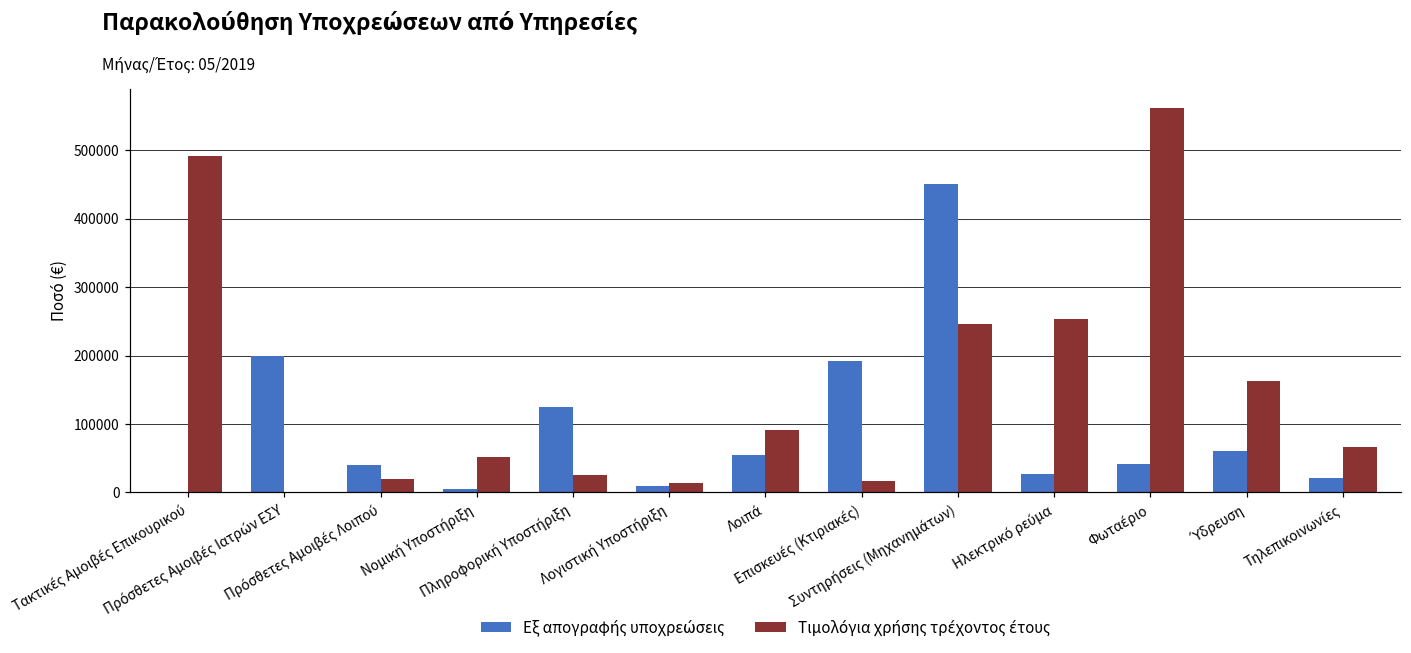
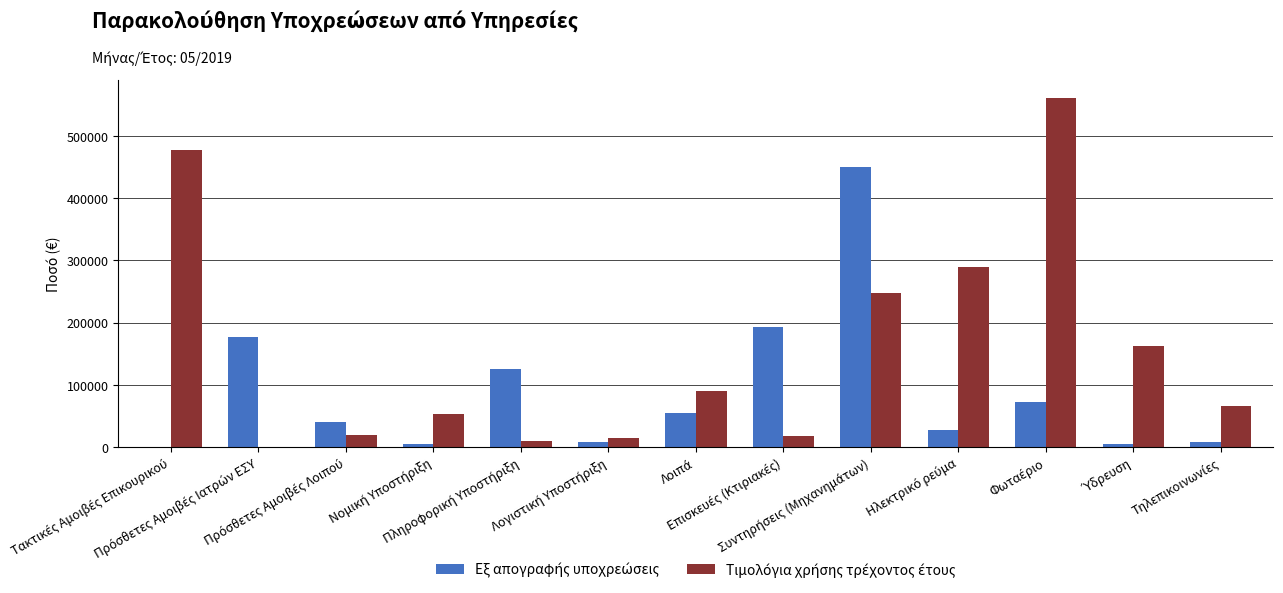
  {
    "Εξ απογραφής υποχρεώσεις": {
      "Τακτικές Αμοιβές Επικουρικού": 0,
-     "Πρόσθετες Αμοιβές Ιατρών ΕΣΥ": 200000,
+     "Πρόσθετες Αμοιβές Ιατρών ΕΣΥ": 180000,
      "Πρόσθετες Αμοιβές Λοιπού": 40000,
      "Νομική Υποστήριξη": 10000,
      "Πληροφορική Υποστήριξη": 130000,
      "Λογιστική Υποστήριξη": 10000,
      "Λοιπά": 60000,
      "Επισκευές (Κτιριακές)": 190000,
      "Συντηρήσεις (Μηχανημάτων)": 450000,
      "Ηλεκτρικό ρεύμα": 30000,
-     "Φωταέριο": 40000,
-     "Ύδρευση": 60000,
-     "Τηλεπικοινωνίες": 20000
+     "Φωταέριο": 70000,
+     "Ύδρευση": 10000,
+     "Τηλεπικοινωνίες": 10000
    },
    "Τιμολόγια χρήσης τρέχοντος έτους": {
-     "Τακτικές Αμοιβές Επικουρικού": 490000,
+     "Τακτικές Αμοιβές Επικουρικού": 480000,
      "Πρόσθετες Αμοιβές Ιατρών ΕΣΥ": 0,
      "Πρόσθετες Αμοιβές Λοιπού": 20000,
      "Νομική Υποστήριξη": 50000,
-     "Πληροφορική Υποστήριξη": 30000,
+     "Πληροφορική Υποστήριξη": 10000,
      "Λογιστική Υποστήριξη": 10000,
      "Λοιπά": 90000,
      "Επισκευές (Κτιριακές)": 20000,
      "Συντηρήσεις (Μηχανημάτων)": 250000,
-     "Ηλεκτρικό ρεύμα": 250000,
+     "Ηλεκτρικό ρεύμα": 290000,
      "Φωταέριο": 560000,
      "Ύδρευση": 160000,
      "Τηλεπικοινωνίες": 70000
    }
  }
